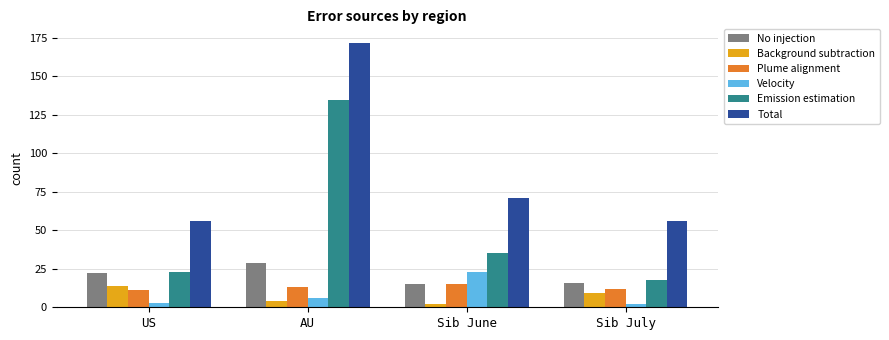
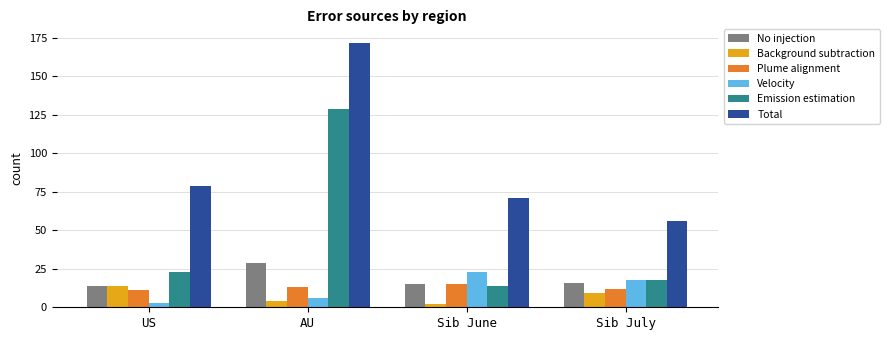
  {
    "No injection": {
-     "US": 22,
+     "US": 14,
      "AU": 29,
      "Sib June": 15,
      "Sib July": 16
    },
    "Velocity": {
      "US": 3,
      "AU": 6,
      "Sib June": 23,
-     "Sib July": 2
+     "Sib July": 18
    },
    "Emission estimation": {
      "US": 23,
-     "AU": 135,
-     "Sib June": 35,
+     "AU": 129,
+     "Sib June": 14,
      "Sib July": 18
    },
    "Total": {
-     "US": 56,
+     "US": 79,
      "AU": 172,
      "Sib June": 71,
      "Sib July": 56
    }
  }
